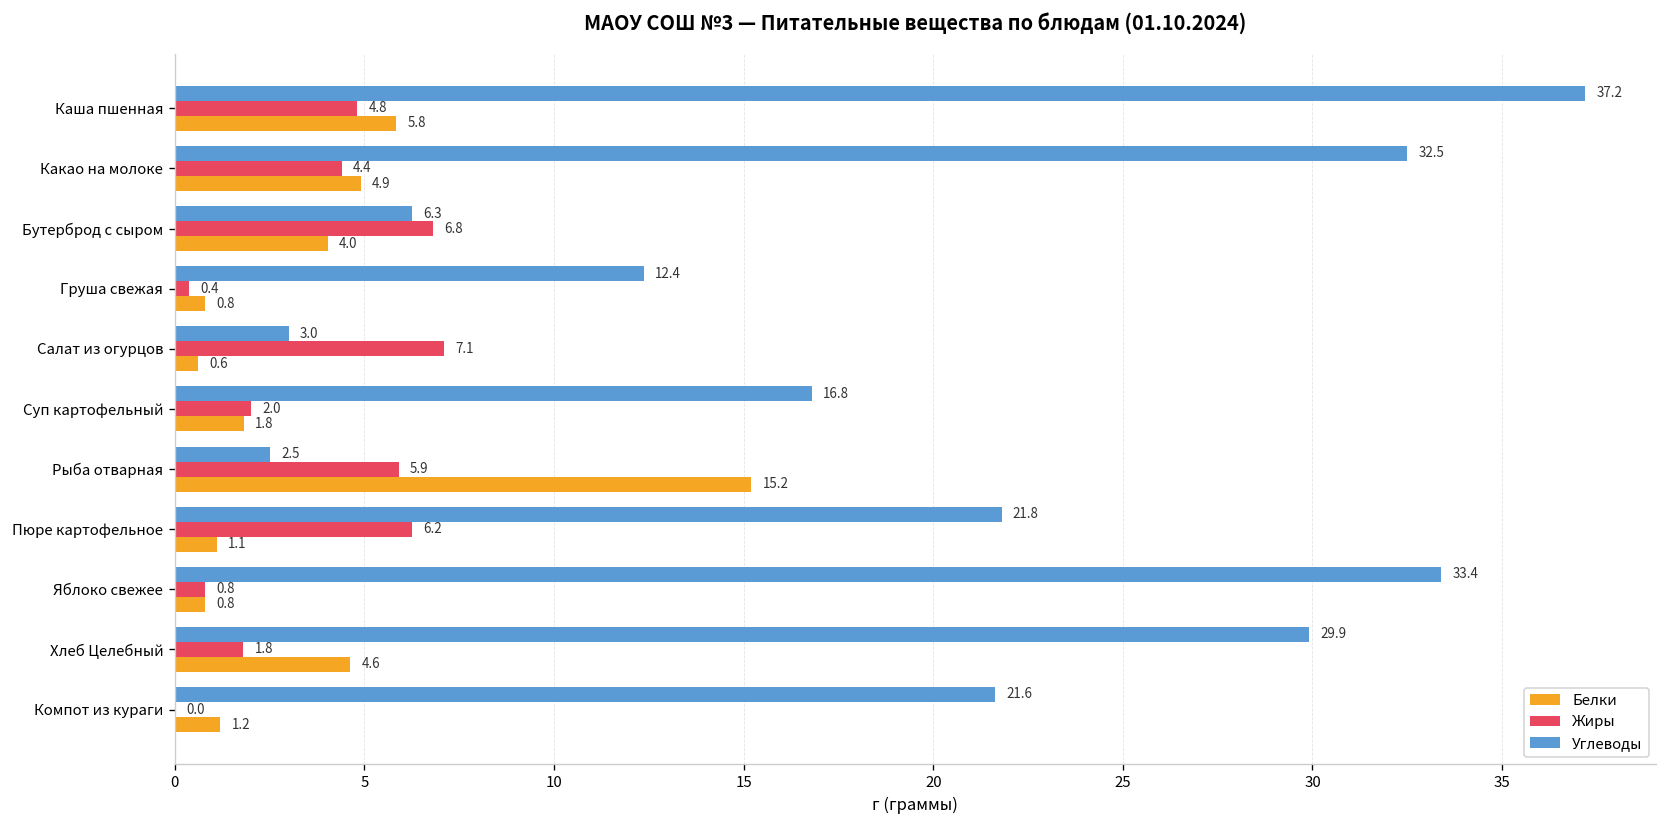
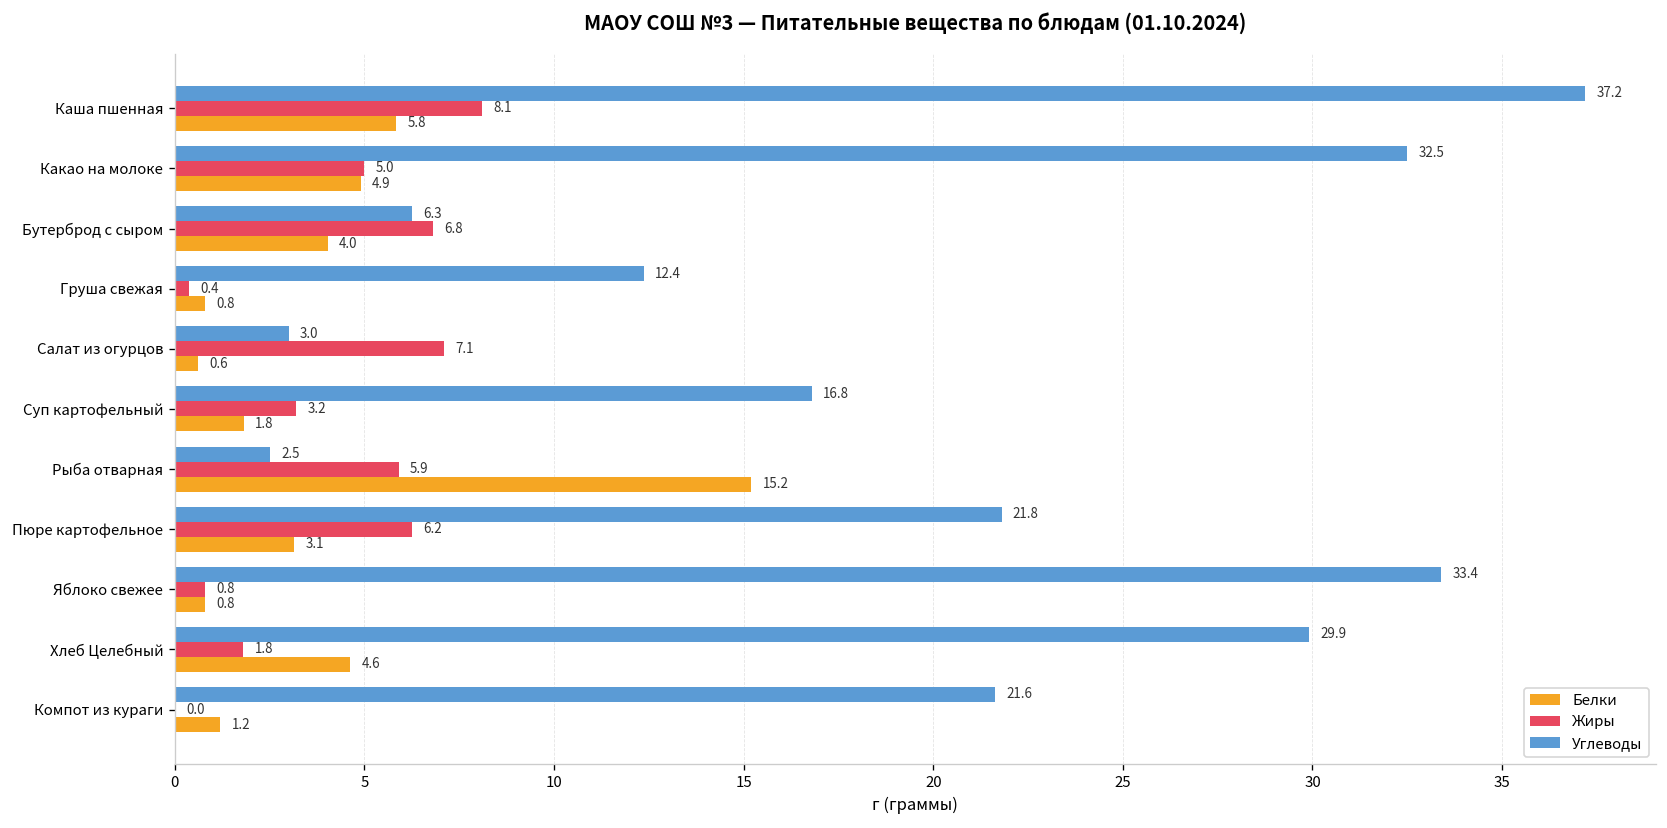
  {
    "Белки": {
      "Каша пшенная": 5.8,
      "Какао на молоке": 4.9,
      "Бутерброд с сыром": 4.0,
      "Груша свежая": 0.8,
      "Салат из огурцов": 0.6,
      "Суп картофельный": 1.8,
      "Рыба отварная": 15.2,
-     "Пюре картофельное": 1.1,
+     "Пюре картофельное": 3.1,
      "Яблоко свежее": 0.8,
      "Хлеб Целебный": 4.6,
      "Компот из кураги": 1.2
    },
    "Жиры": {
-     "Каша пшенная": 4.8,
-     "Какао на молоке": 4.4,
+     "Каша пшенная": 8.1,
+     "Какао на молоке": 5.0,
      "Бутерброд с сыром": 6.8,
      "Груша свежая": 0.4,
      "Салат из огурцов": 7.1,
-     "Суп картофельный": 2.0,
+     "Суп картофельный": 3.2,
      "Рыба отварная": 5.9,
      "Пюре картофельное": 6.2,
      "Яблоко свежее": 0.8,
      "Хлеб Целебный": 1.8,
      "Компот из кураги": 0.0
    },
    "Углеводы": {
      "Каша пшенная": 37.2,
      "Какао на молоке": 32.5,
      "Бутерброд с сыром": 6.3,
      "Груша свежая": 12.4,
      "Салат из огурцов": 3.0,
      "Суп картофельный": 16.8,
      "Рыба отварная": 2.5,
      "Пюре картофельное": 21.8,
      "Яблоко свежее": 33.4,
      "Хлеб Целебный": 29.9,
      "Компот из кураги": 21.6
    }
  }
